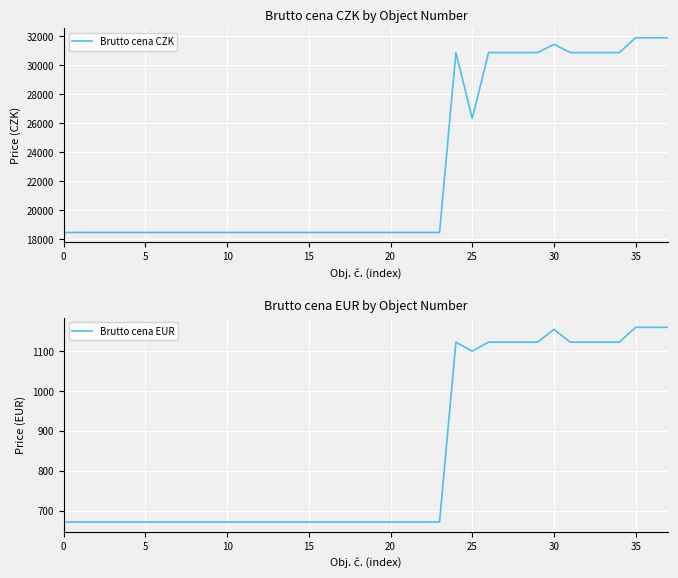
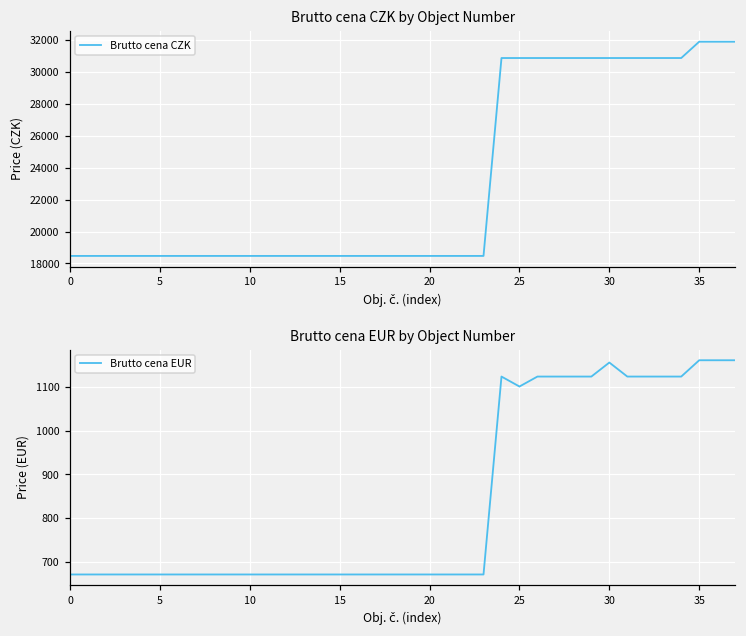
  {
    "Brutto cena CZK by Object Number": {
      "0": 18500,
      "5": 18500,
      "10": 18500,
      "15": 18500,
      "20": 18500,
-     "25": 26300,
-     "30": 31500,
+     "25": 30900,
+     "30": 30900,
      "35": 31900
    },
    "Brutto cena EUR by Object Number": {
      "0": 670,
      "5": 670,
      "10": 670,
      "15": 670,
      "20": 670,
      "25": 1100,
      "30": 1160,
      "35": 1160
    }
  }
